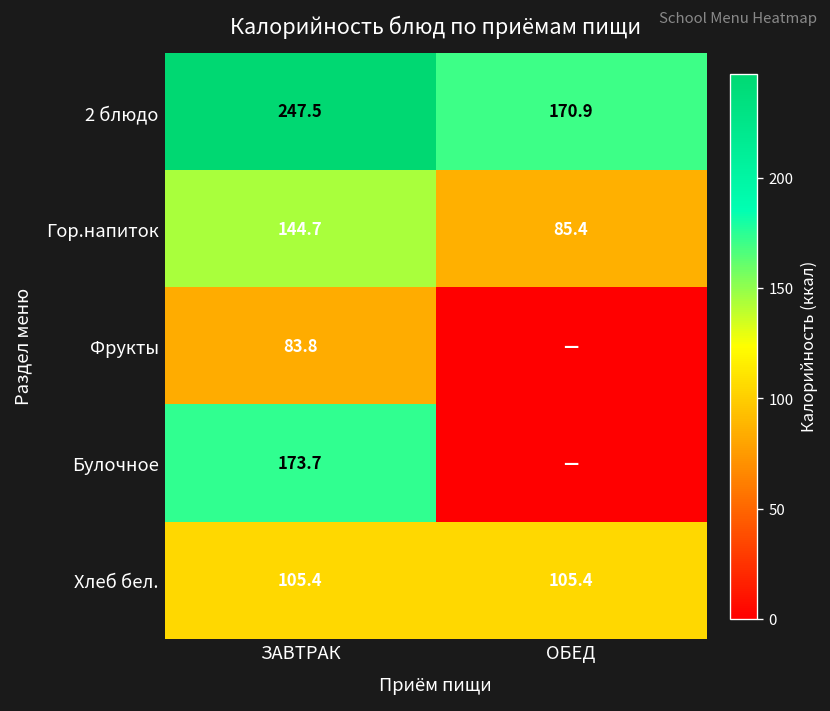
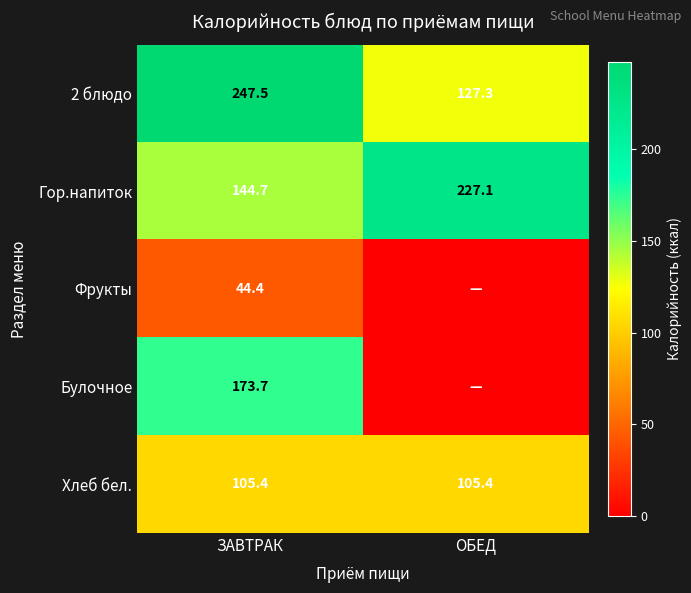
  {
    "2 блюдо": {
      "ЗАВТРАК": 247.5,
-     "ОБЕД": 170.9
+     "ОБЕД": 127.3
    },
    "Гор.напиток": {
      "ЗАВТРАК": 144.7,
-     "ОБЕД": 85.4
+     "ОБЕД": 227.1
    },
    "Фрукты": {
-     "ЗАВТРАК": 83.8
+     "ЗАВТРАК": 44.4
    },
    "Булочное": {
      "ЗАВТРАК": 173.7
    },
    "Хлеб бел.": {
      "ЗАВТРАК": 105.4,
      "ОБЕД": 105.4
    }
  }
